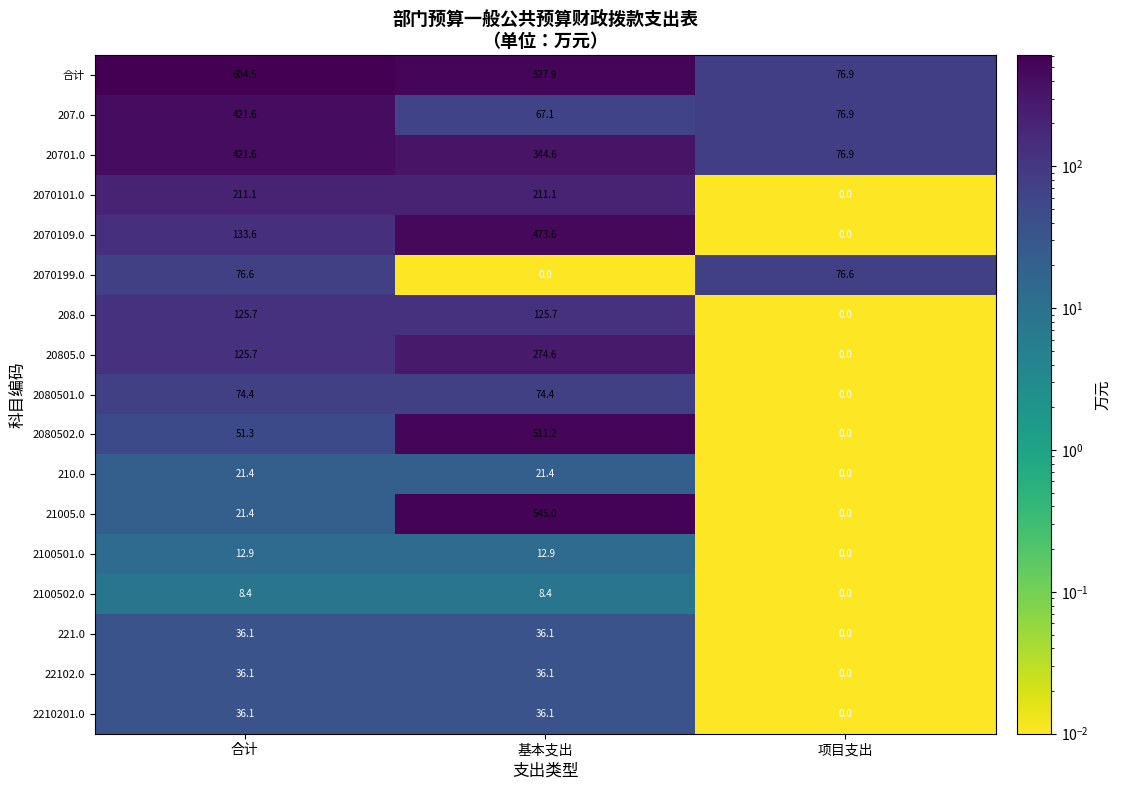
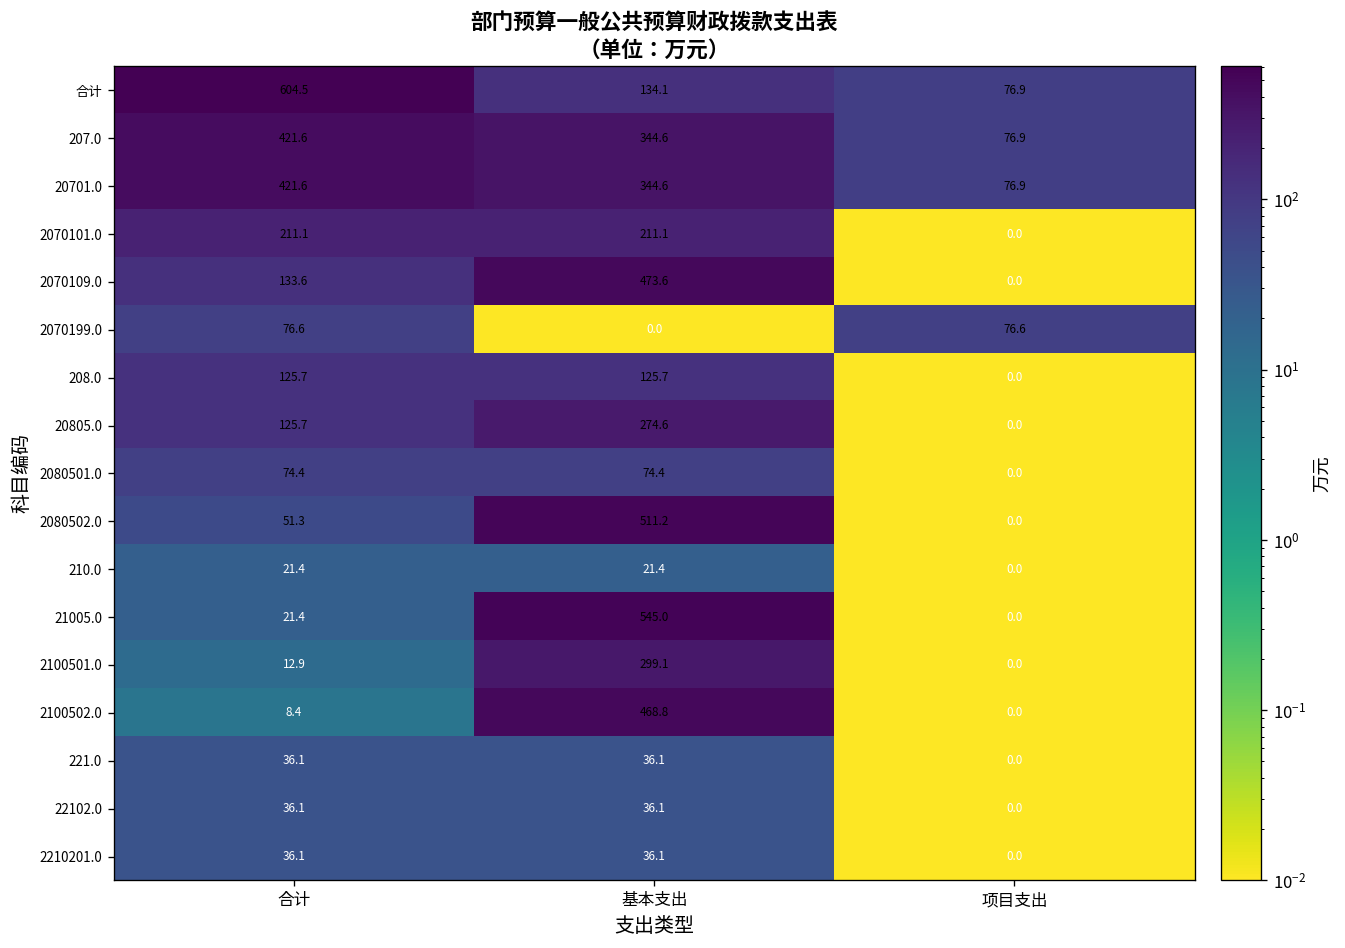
  {
    "合计": {
      "合计": 604.5,
-     "基本支出": 527.9,
+     "基本支出": 134.1,
      "项目支出": 76.9
    },
    "207.0": {
      "合计": 421.6,
-     "基本支出": 67.1,
+     "基本支出": 344.6,
      "项目支出": 76.9
    },
    "20701.0": {
      "合计": 421.6,
      "基本支出": 344.6,
      "项目支出": 76.9
    },
    "2070101.0": {
      "合计": 211.1,
      "基本支出": 211.1,
      "项目支出": 0.0
    },
    "2070109.0": {
      "合计": 133.6,
      "基本支出": 473.6,
      "项目支出": 0.0
    },
    "2070199.0": {
      "合计": 76.6,
      "基本支出": 0.0,
      "项目支出": 76.6
    },
    "208.0": {
      "合计": 125.7,
      "基本支出": 125.7,
      "项目支出": 0.0
    },
    "20805.0": {
      "合计": 125.7,
      "基本支出": 274.6,
      "项目支出": 0.0
    },
    "2080501.0": {
      "合计": 74.4,
      "基本支出": 74.4,
      "项目支出": 0.0
    },
    "2080502.0": {
      "合计": 51.3,
      "基本支出": 511.2,
      "项目支出": 0.0
    },
    "210.0": {
      "合计": 21.4,
      "基本支出": 21.4,
      "项目支出": 0.0
    },
    "21005.0": {
      "合计": 21.4,
      "基本支出": 545.0,
      "项目支出": 0.0
    },
    "2100501.0": {
      "合计": 12.9,
-     "基本支出": 12.9,
+     "基本支出": 299.1,
      "项目支出": 0.0
    },
    "2100502.0": {
      "合计": 8.4,
-     "基本支出": 8.4,
+     "基本支出": 468.8,
      "项目支出": 0.0
    },
    "221.0": {
      "合计": 36.1,
      "基本支出": 36.1,
      "项目支出": 0.0
    },
    "22102.0": {
      "合计": 36.1,
      "基本支出": 36.1,
      "项目支出": 0.0
    },
    "2210201.0": {
      "合计": 36.1,
      "基本支出": 36.1,
      "项目支出": 0.0
    }
  }
